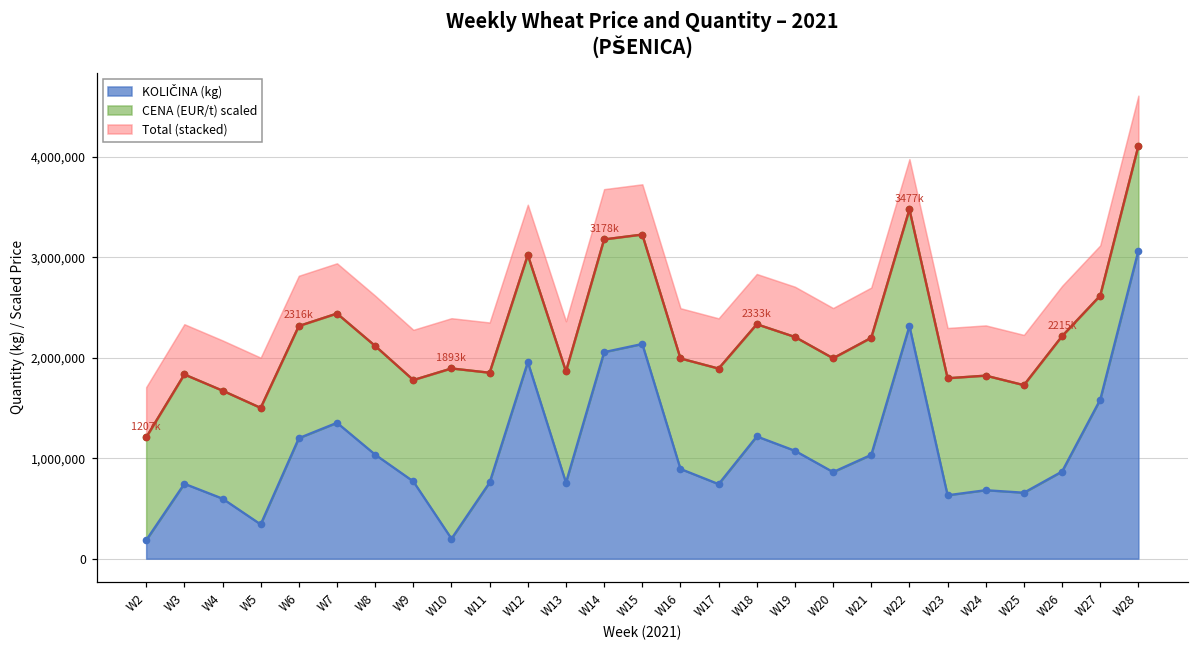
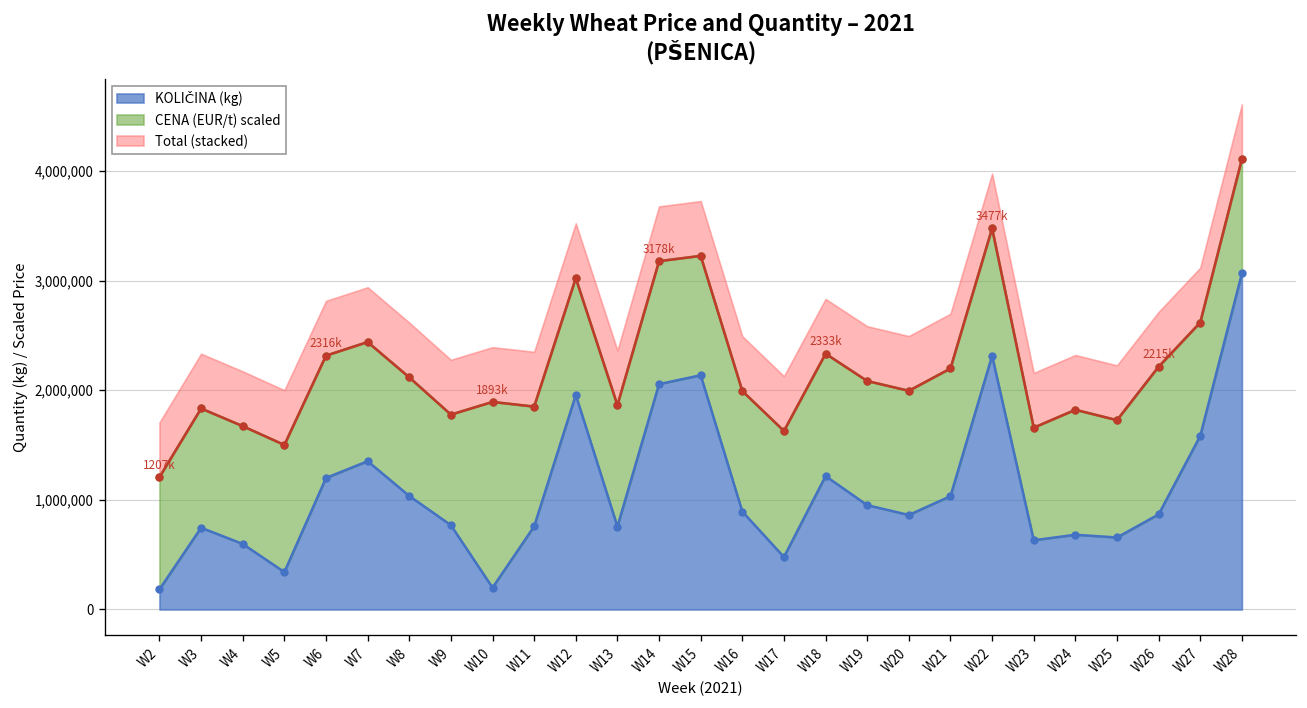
  {
    "KOLIČINA (kg)": {
      "W2": "200,000",
      "W3": "700,000",
      "W4": "600,000",
      "W5": "300,000",
      "W6": "1,200,000",
      "W7": "1,400,000",
      "W8": "1,000,000",
      "W9": "800,000",
      "W10": "200,000",
      "W11": "800,000",
      "W12": "2,000,000",
      "W13": "800,000",
      "W14": "2,100,000",
      "W15": "2,100,000",
      "W16": "900,000",
-     "W17": "700,000",
+     "W17": "500,000",
      "W18": "1,200,000",
-     "W19": "1,100,000",
+     "W19": "1,000,000",
      "W20": "900,000",
      "W21": "1,000,000",
      "W22": "2,300,000",
      "W23": "600,000",
      "W24": "700,000",
      "W25": "700,000",
      "W26": "900,000",
      "W27": "1,600,000",
      "W28": "3,100,000"
    },
    "CENA (EUR/t) scaled": {
      "W3": "1,100,000",
      "W4": "1,100,000",
      "W5": "1,200,000",
      "W7": "1,100,000",
      "W8": "1,100,000",
      "W9": "1,000,000",
      "W11": "1,100,000",
      "W12": "1,100,000",
      "W13": "1,100,000",
      "W15": "1,100,000",
      "W16": "1,100,000",
      "W17": "1,200,000",
      "W19": "1,100,000",
      "W20": "1,100,000",
      "W21": "1,200,000",
-     "W23": "1,200,000",
+     "W23": "1,000,000",
      "W24": "1,100,000",
      "W25": "1,100,000",
      "W27": "1,000,000",
      "W28": "1,000,000"
    },
    "Total (stacked)": {
      "W2": "500,000",
      "W3": "500,000",
      "W4": "500,000",
      "W5": "500,000",
      "W6": "500,000",
      "W7": "500,000",
      "W8": "500,000",
      "W9": "500,000",
      "W10": "500,000",
      "W11": "500,000",
      "W12": "500,000",
      "W13": "500,000",
      "W14": "500,000",
      "W15": "500,000",
      "W16": "500,000",
      "W17": "500,000",
      "W18": "500,000",
      "W19": "500,000",
      "W20": "500,000",
      "W21": "500,000",
      "W22": "500,000",
      "W23": "500,000",
      "W24": "500,000",
      "W25": "500,000",
      "W26": "500,000",
      "W27": "500,000",
      "W28": "500,000"
    }
  }
